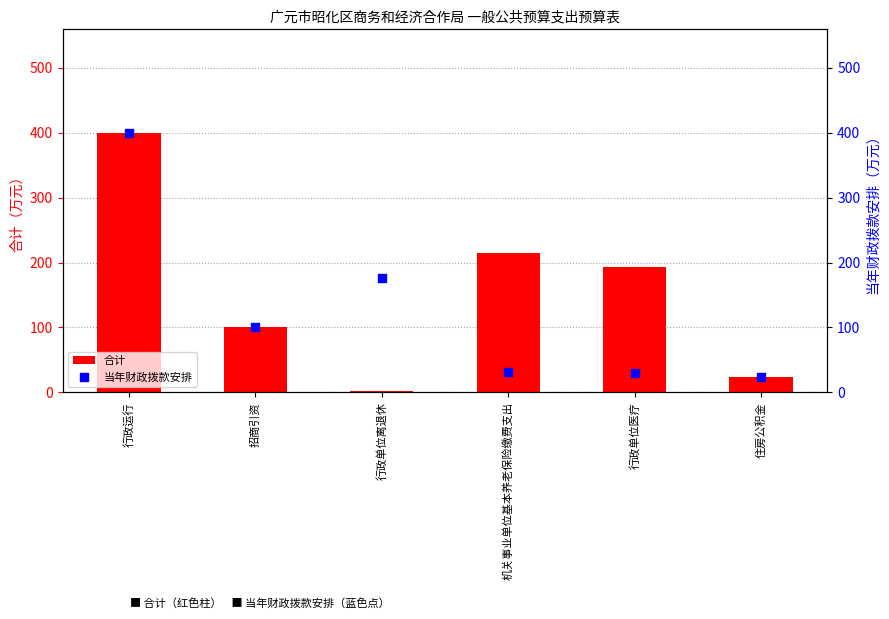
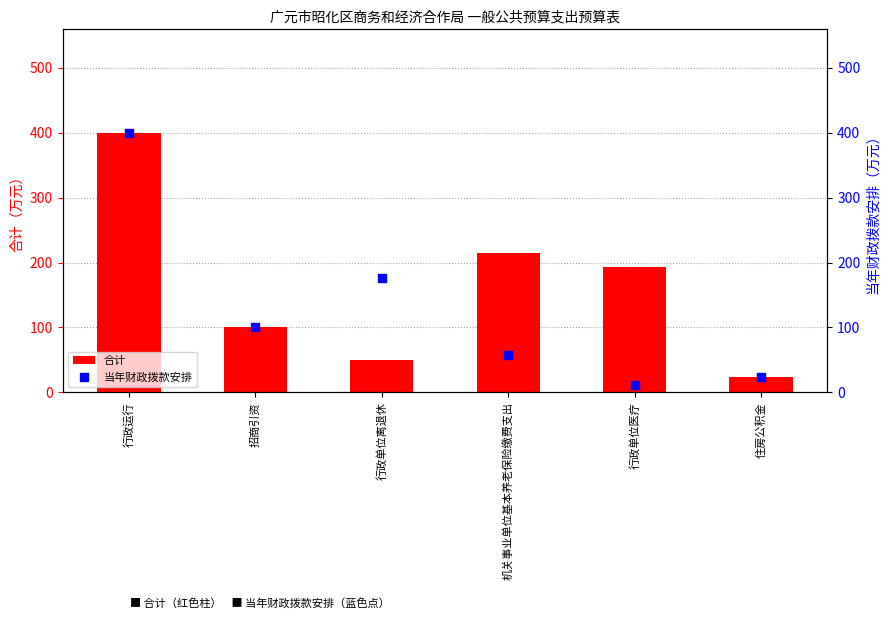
  {
    "合计": {
      "行政运行": 400,
      "招商引资": 100,
-     "行政单位离退休": 0,
+     "行政单位离退休": 50,
      "机关事业单位基本养老保险缴费支出": 220,
      "行政单位医疗": 190,
      "住房公积金": 20
    },
    "当年财政拨款安排": {
-     "机关事业单位基本养老保险缴费支出": 30,
-     "行政单位医疗": 30
+     "机关事业单位基本养老保险缴费支出": 60,
+     "行政单位医疗": 10
    }
  }
